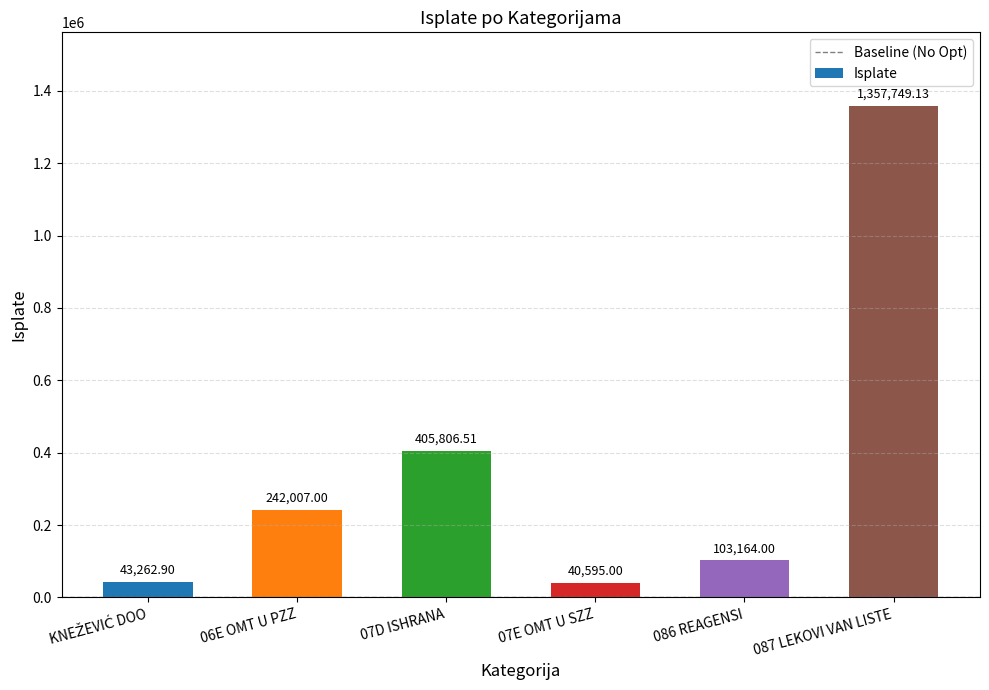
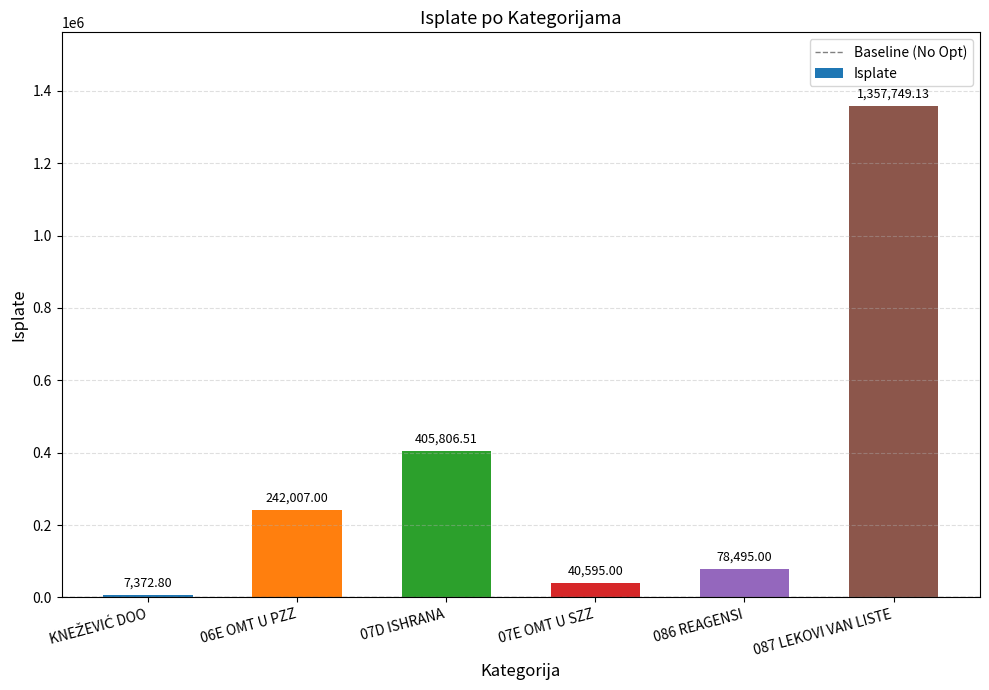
  {
-   "KNEŽEVIĆ DOO": "43,262.90",
+   "KNEŽEVIĆ DOO": "7,372.80",
    "06E OMT U PZZ": "242,007.00",
    "07D ISHRANA": "405,806.51",
    "07E OMT U SZZ": "40,595.00",
-   "086 REAGENSI": "103,164.00",
+   "086 REAGENSI": "78,495.00",
    "087 LEKOVI VAN LISTE": "1,357,749.13"
  }
